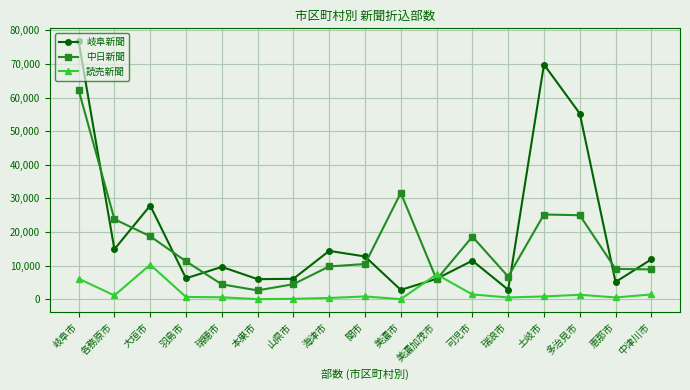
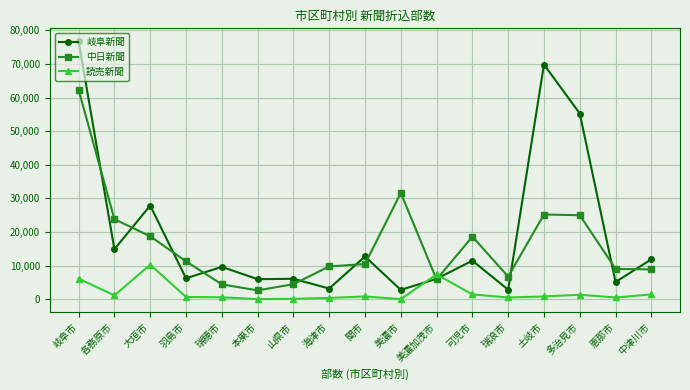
  {
    "岐阜新聞": {
      "各務原市": "15,000",
      "大垣市": "28,000",
      "羽島市": "6,000",
      "瑞穂市": "10,000",
      "本巣市": "6,000",
      "山県市": "6,000",
-     "海津市": "14,000",
+     "海津市": "3,000",
      "関市": "13,000",
      "美濃市": "3,000",
      "可児市": "11,000",
      "瑞浪市": "3,000",
      "土岐市": "70,000",
      "多治見市": "55,000",
      "恵那市": "5,000",
      "中津川市": "12,000"
    },
    "中日新聞": {
      "岐阜市": "62,000",
      "各務原市": "24,000",
      "大垣市": "19,000",
      "羽島市": "11,000",
      "瑞穂市": "4,000",
      "本巣市": "3,000",
      "山県市": "4,000",
      "海津市": "10,000",
      "関市": "10,000",
      "美濃市": "32,000",
      "可児市": "19,000",
      "瑞浪市": "7,000",
      "土岐市": "25,000",
      "多治見市": "25,000",
      "恵那市": "9,000",
      "中津川市": "9,000"
    },
    "読売新聞": {
      "岐阜市": "6,000",
      "各務原市": "1,000",
      "大垣市": "10,000",
      "羽島市": "1,000",
      "瑞穂市": "1,000",
      "本巣市": "0",
      "山県市": "0",
      "海津市": "0",
      "関市": "1,000",
      "美濃市": "0",
      "美濃加茂市": "7,000",
      "可児市": "1,000",
      "瑞浪市": "1,000",
      "土岐市": "1,000",
      "多治見市": "1,000",
      "恵那市": "1,000",
      "中津川市": "1,000"
    }
  }
